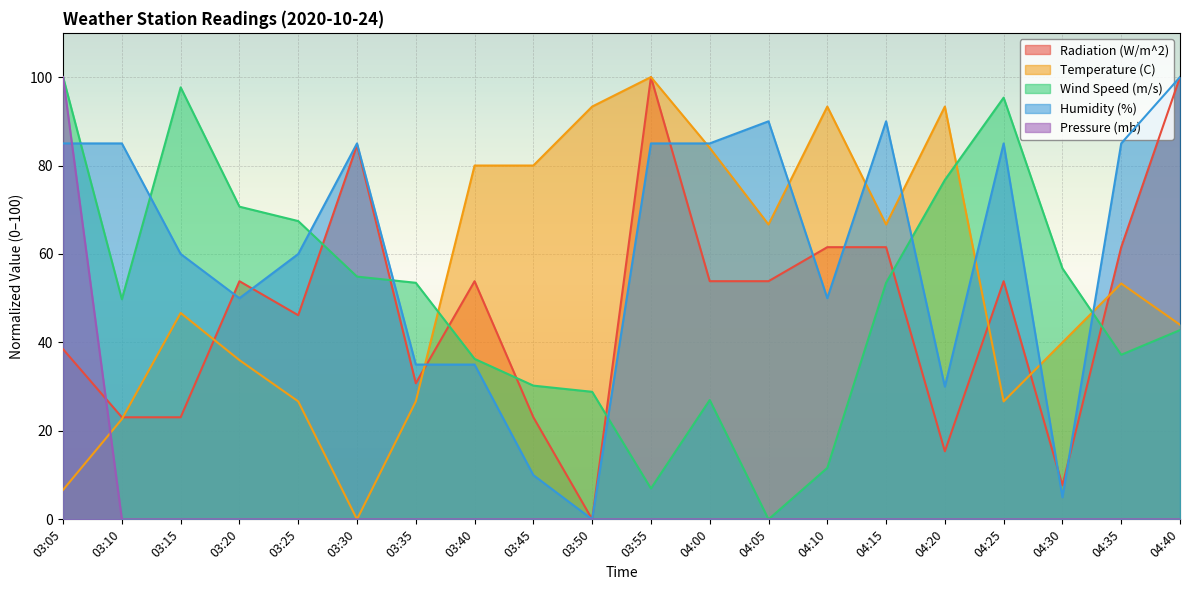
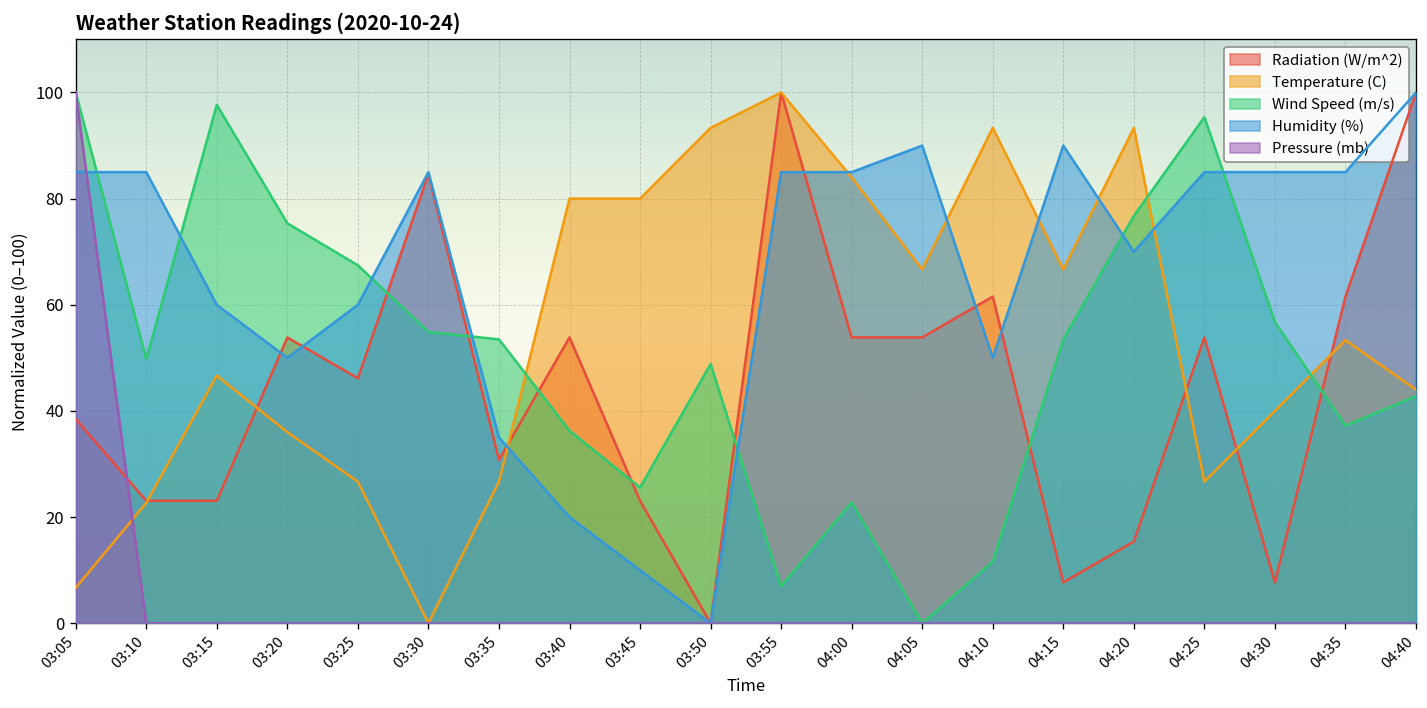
  {
    "Radiation (W/m^2)": {
      "03:05": 38,
      "03:15": 23,
      "03:20": 54,
      "03:25": 46,
      "03:35": 31,
      "03:40": 54,
      "03:45": 23,
      "04:00": 54,
      "04:05": 54,
      "04:10": 62,
-     "04:15": 62,
+     "04:15": 8,
      "04:20": 15,
      "04:25": 54,
      "04:30": 8,
      "04:35": 62
    },
    "Temperature (C)": {
      "03:05": 7,
      "03:15": 47,
      "03:20": 36,
      "03:25": 27,
      "03:35": 27,
      "03:40": 80,
      "03:45": 80,
      "03:50": 93,
      "04:00": 84,
      "04:05": 67,
      "04:10": 93,
      "04:15": 67,
      "04:20": 93,
      "04:25": 27,
      "04:30": 40,
      "04:35": 53,
      "04:40": 44
    },
    "Wind Speed (m/s)": {
      "03:10": 50,
      "03:15": 98,
-     "03:20": 71,
+     "03:20": 75,
      "03:25": 67,
      "03:30": 55,
      "03:35": 53,
      "03:40": 36,
-     "03:45": 30,
-     "03:50": 29,
+     "03:45": 26,
+     "03:50": 49,
      "03:55": 7,
-     "04:00": 27,
+     "04:00": 23,
      "04:10": 12,
      "04:15": 53,
      "04:20": 77,
      "04:25": 95,
      "04:30": 57,
      "04:35": 37,
      "04:40": 43
    },
    "Humidity (%)": {
      "03:05": 85,
      "03:10": 85,
      "03:15": 60,
      "03:20": 50,
      "03:25": 60,
      "03:35": 35,
-     "03:40": 35,
+     "03:40": 20,
      "03:45": 10,
      "03:55": 85,
      "04:00": 85,
      "04:05": 90,
      "04:10": 50,
      "04:15": 90,
-     "04:20": 30,
+     "04:20": 70,
      "04:25": 85,
-     "04:30": 5,
+     "04:30": 85,
      "04:35": 85
    },
    "Pressure (mb)": {
      "03:10": 0,
      "03:15": 0,
      "03:20": 0,
      "03:25": 0,
      "03:35": 0,
      "03:40": 0,
      "03:45": 0,
      "03:55": 0,
      "04:00": 0,
      "04:10": 0,
      "04:15": 0,
      "04:20": 0,
      "04:25": 0,
      "04:30": 0,
      "04:35": 0,
      "04:40": 0
    }
  }
